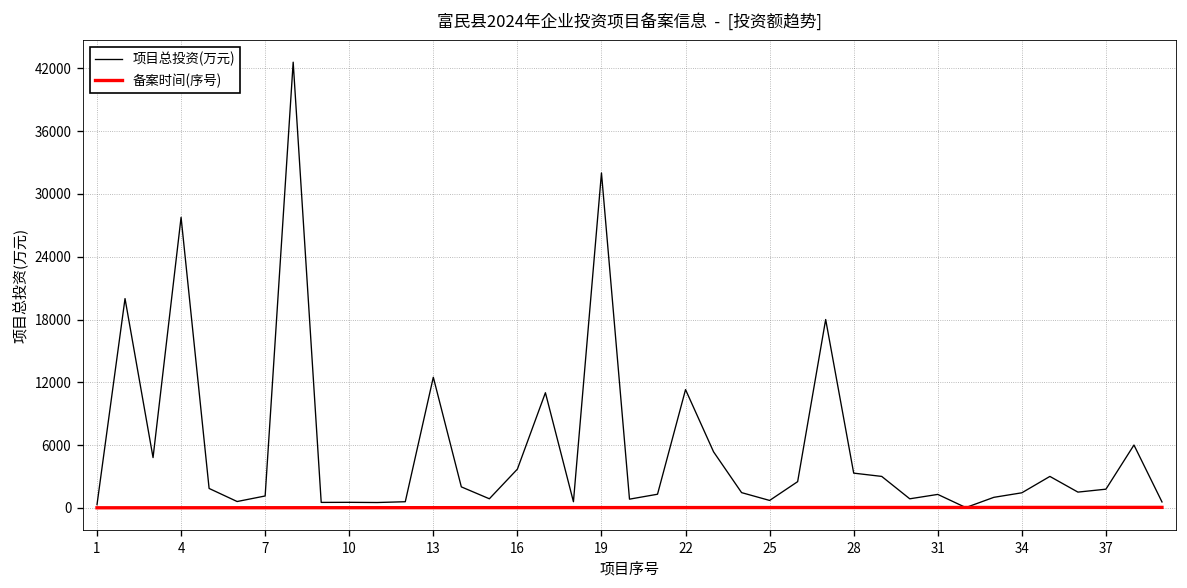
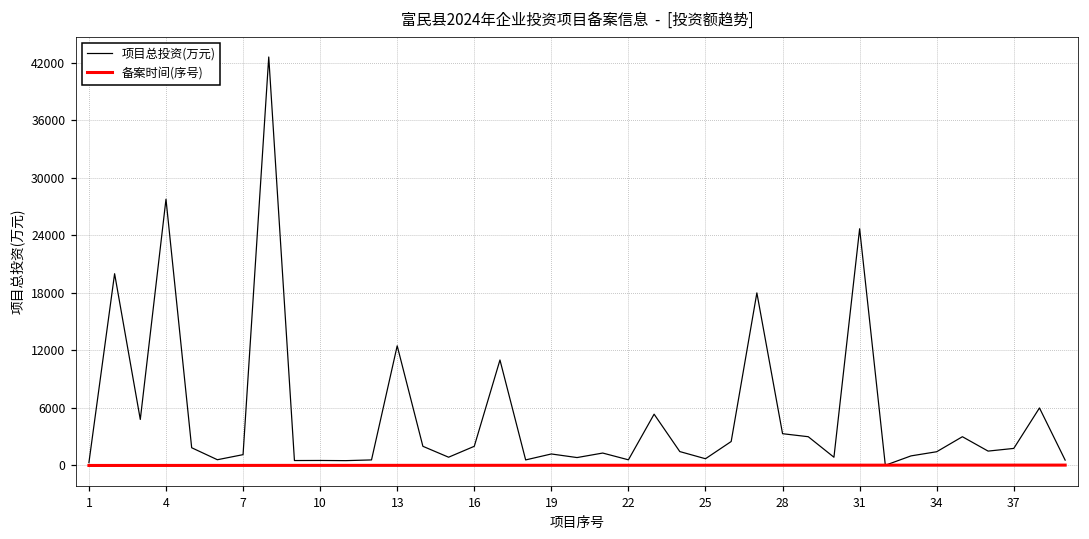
  {
    "项目总投资(万元)": {
      "1": 0,
      "4": 28000,
      "7": 1000,
      "10": 1000,
      "13": 12000,
-     "16": 4000,
-     "19": 32000,
-     "22": 11000,
+     "16": 2000,
+     "19": 1000,
+     "22": 1000,
      "25": 1000,
      "28": 3000,
-     "31": 1000,
+     "31": 25000,
      "34": 1000,
      "37": 2000
    },
    "备案时间(序号)": {
      "1": 0,
      "4": 0,
      "7": 0,
      "10": 0,
      "13": 0,
      "16": 0,
      "19": 0,
      "22": 0,
      "25": 0,
      "28": 0,
      "31": 0,
      "34": 0,
      "37": 0
    }
  }
